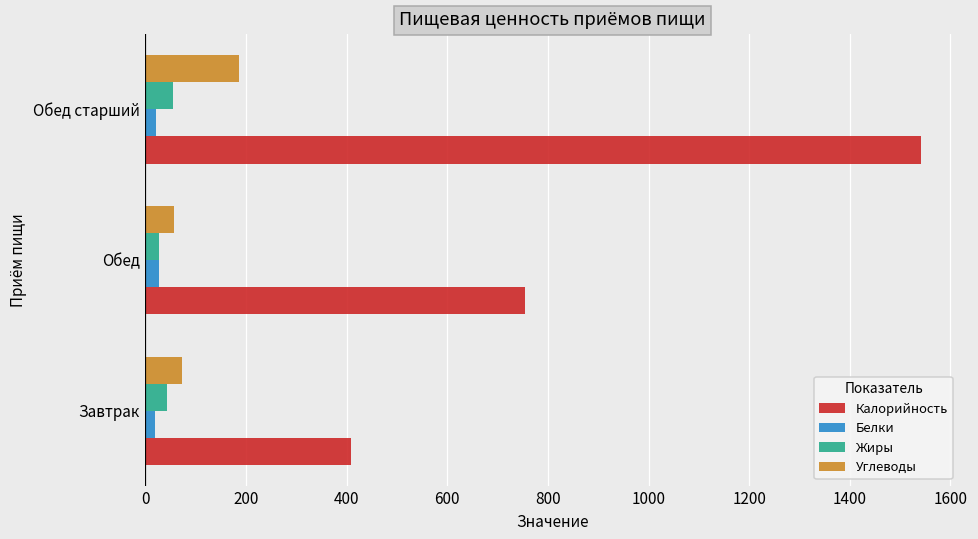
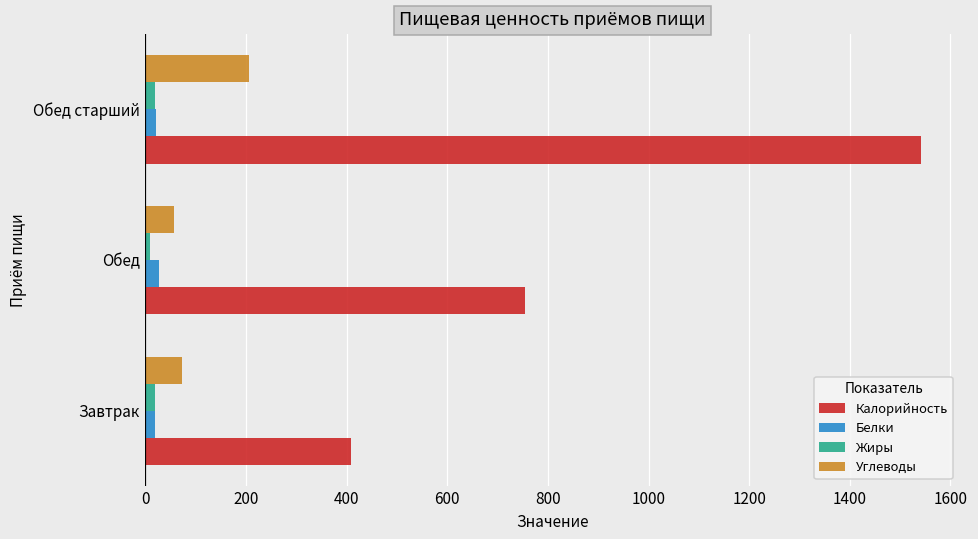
  {
    "Калорийность": {
      "Обед старший": 1540,
      "Обед": 750,
      "Завтрак": 410
    },
    "Белки": {
      "Обед старший": 20,
      "Обед": 30,
      "Завтрак": 20
    },
    "Жиры": {
-     "Обед старший": 50,
-     "Обед": 30,
-     "Завтрак": 40
+     "Обед старший": 20,
+     "Обед": 10,
+     "Завтрак": 20
    },
    "Углеводы": {
-     "Обед старший": 190,
+     "Обед старший": 210,
      "Обед": 60,
      "Завтрак": 70
    }
  }
